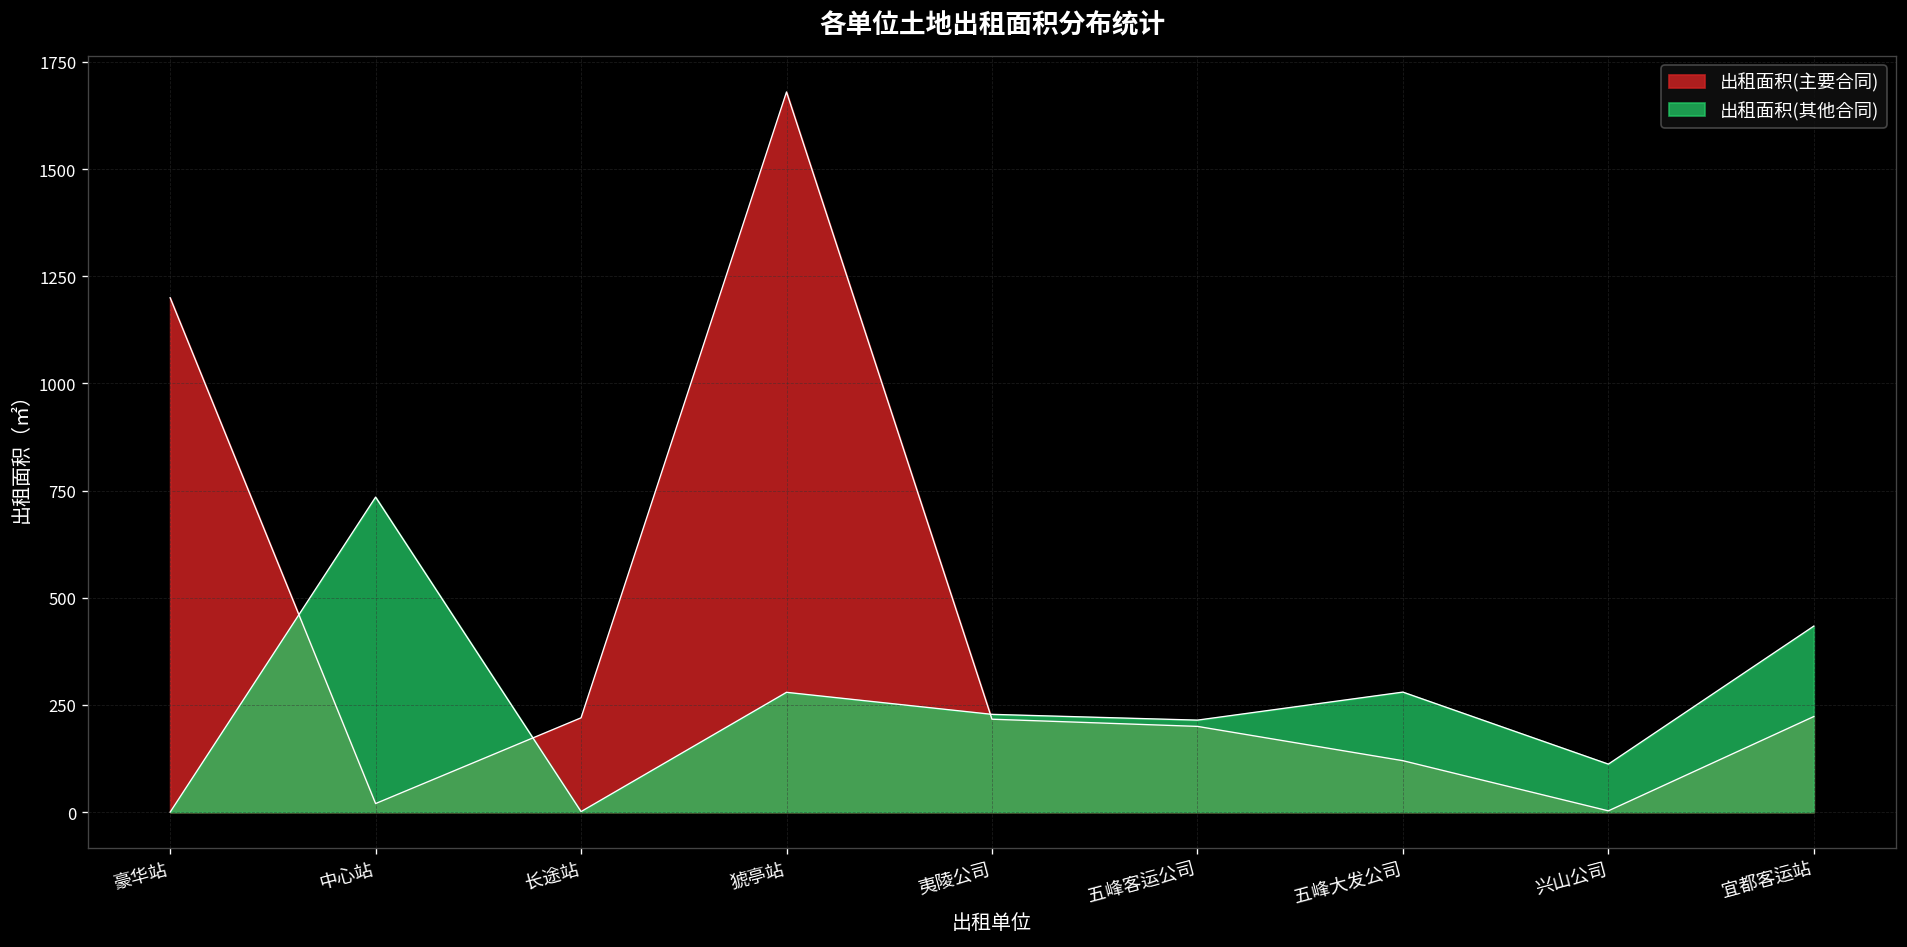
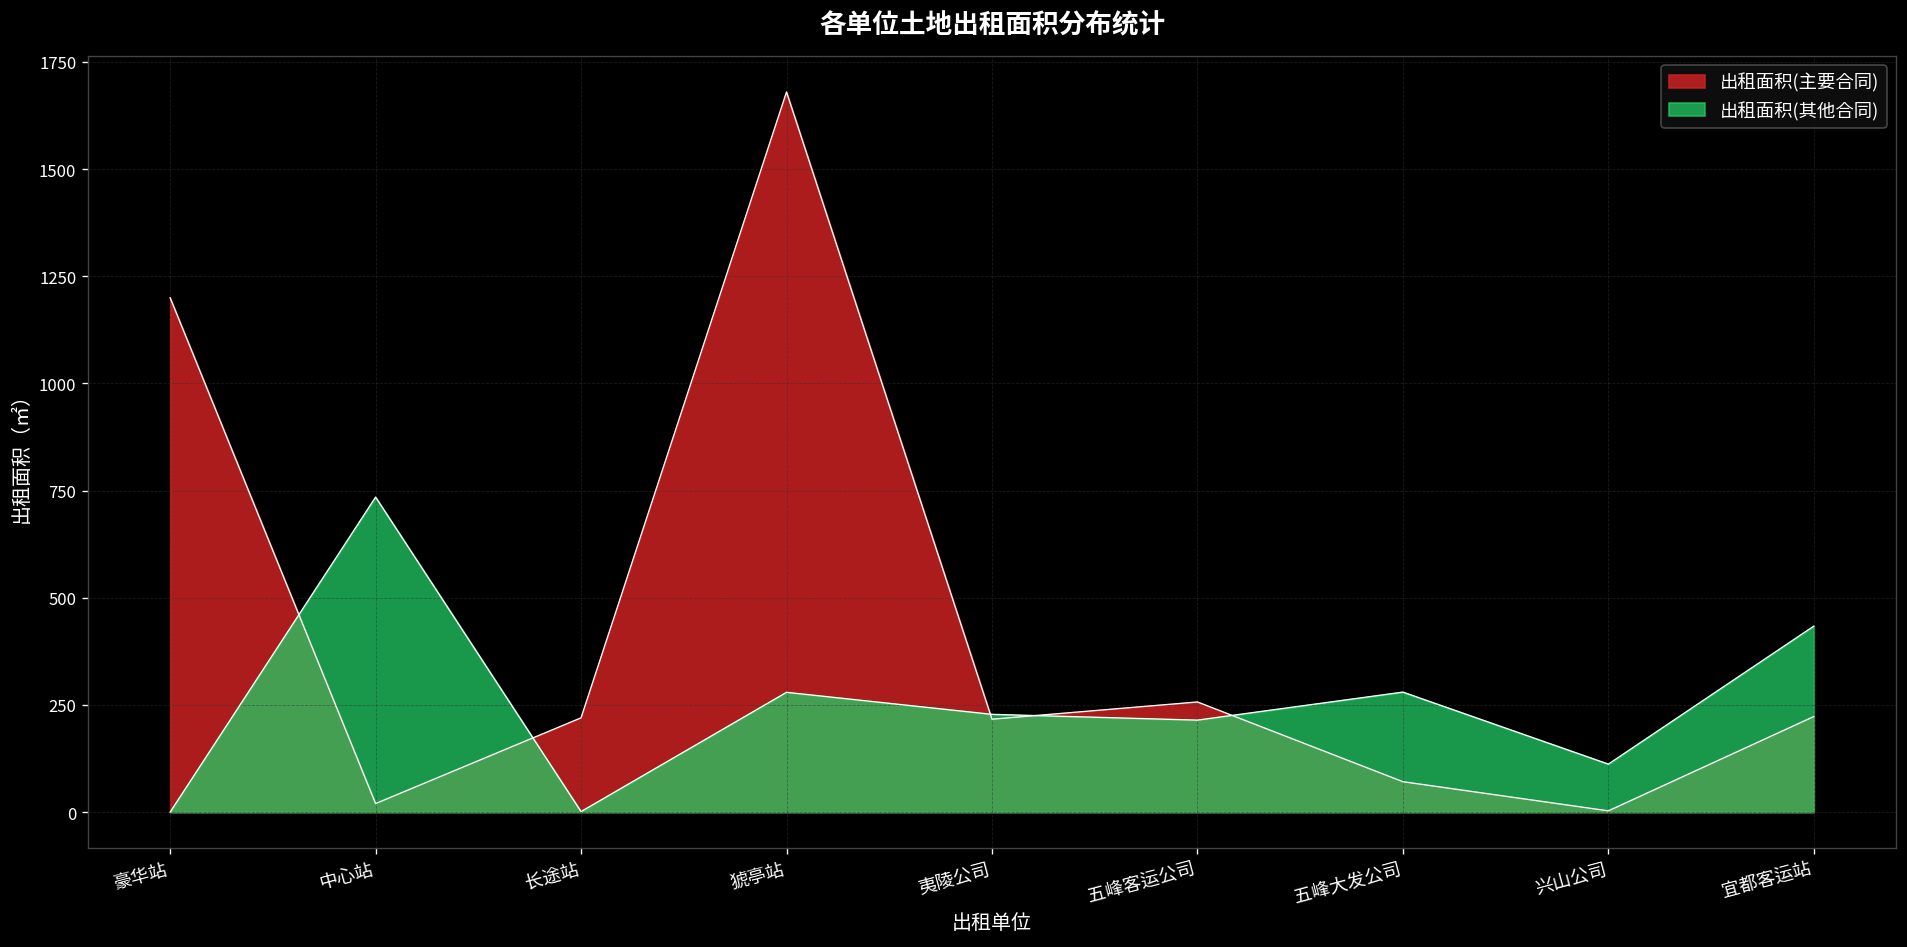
  {
    "出租面积(主要合同)": {
      "豪华站": 1200,
      "中心站": 20,
      "长途站": 220,
      "猇亭站": 1680,
      "夷陵公司": 220,
-     "五峰客运公司": 200,
-     "五峰大发公司": 120,
+     "五峰客运公司": 260,
+     "五峰大发公司": 70,
      "兴山公司": 0,
      "宜都客运站": 220
    },
    "出租面积(其他合同)": {
      "豪华站": 0,
      "中心站": 730,
      "长途站": 0,
      "猇亭站": 280,
      "夷陵公司": 230,
      "五峰客运公司": 210,
      "五峰大发公司": 280,
      "兴山公司": 110,
      "宜都客运站": 430
    }
  }
